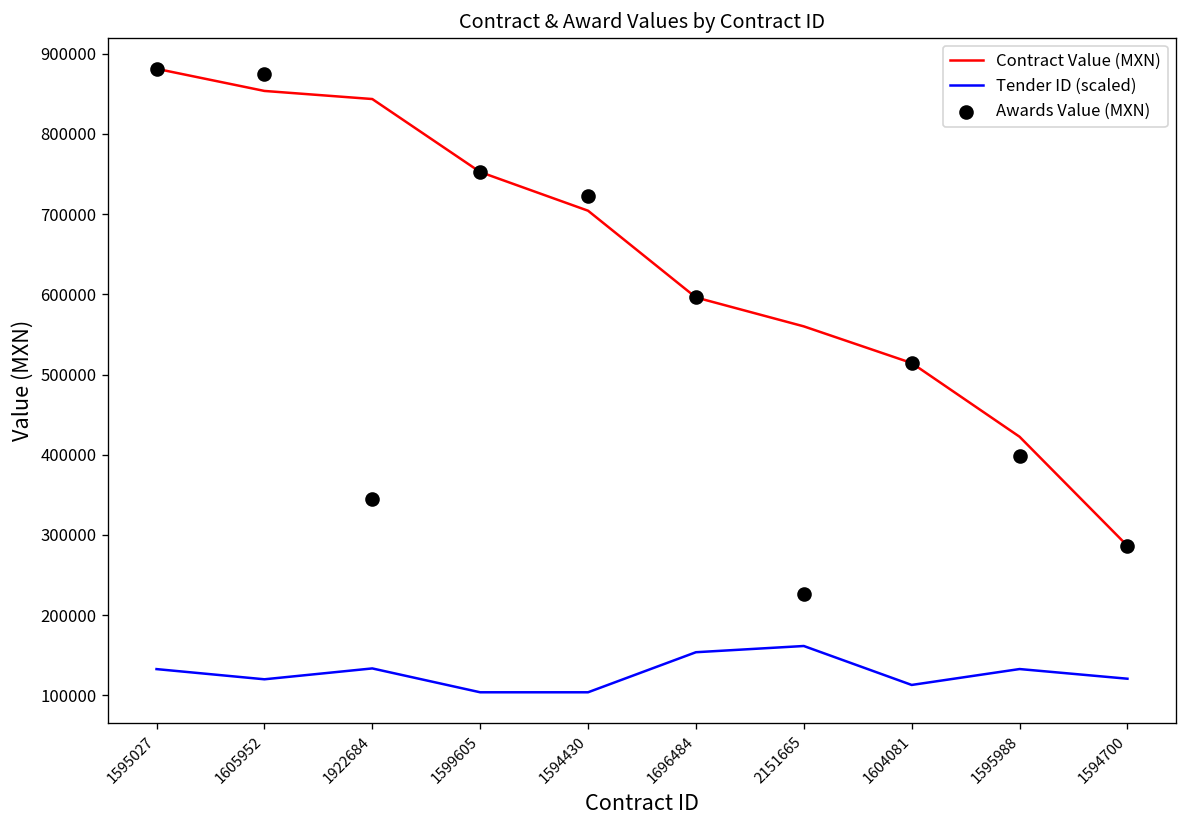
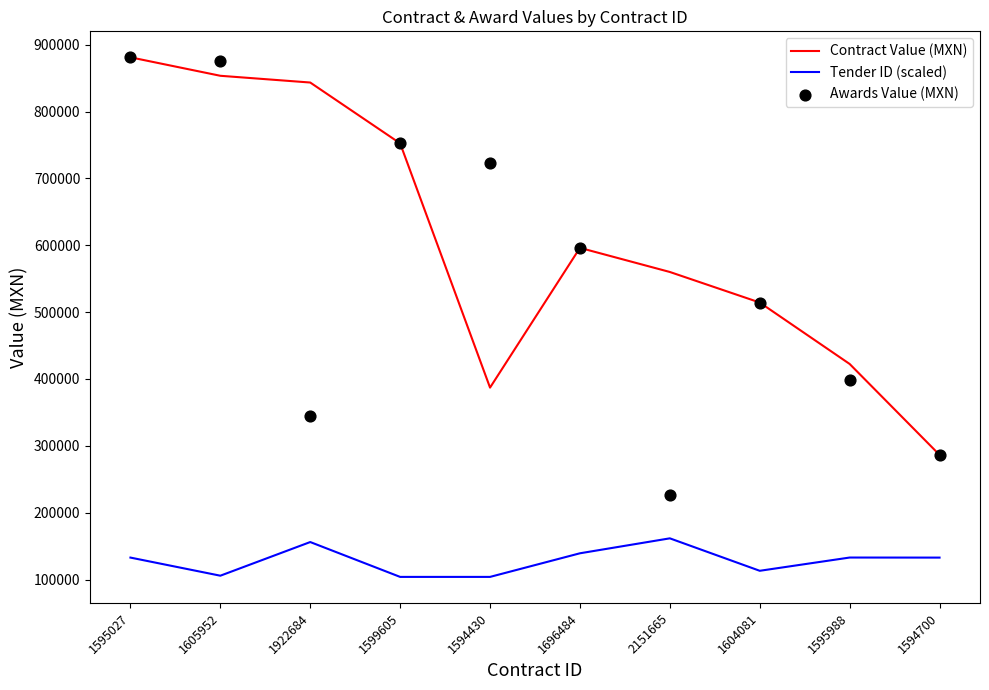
  {
    "Contract Value (MXN)": {
      "1605952": 850000,
      "1922684": 840000,
-     "1594430": 700000,
+     "1594430": 390000,
      "2151665": 560000,
      "1595988": 420000
    },
    "Tender ID (scaled)": {
      "1595027": 130000,
-     "1605952": 120000,
-     "1922684": 130000,
+     "1605952": 110000,
+     "1922684": 160000,
      "1599605": 100000,
      "1594430": 100000,
-     "1696484": 150000,
+     "1696484": 140000,
      "2151665": 160000,
      "1604081": 110000,
      "1595988": 130000,
-     "1594700": 120000
+     "1594700": 130000
    }
  }
